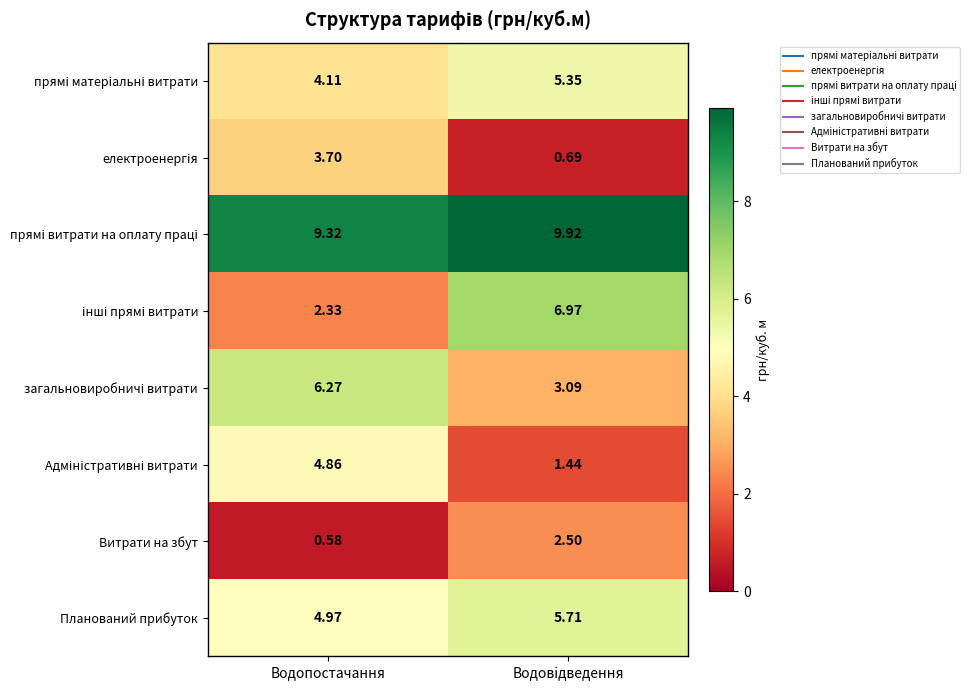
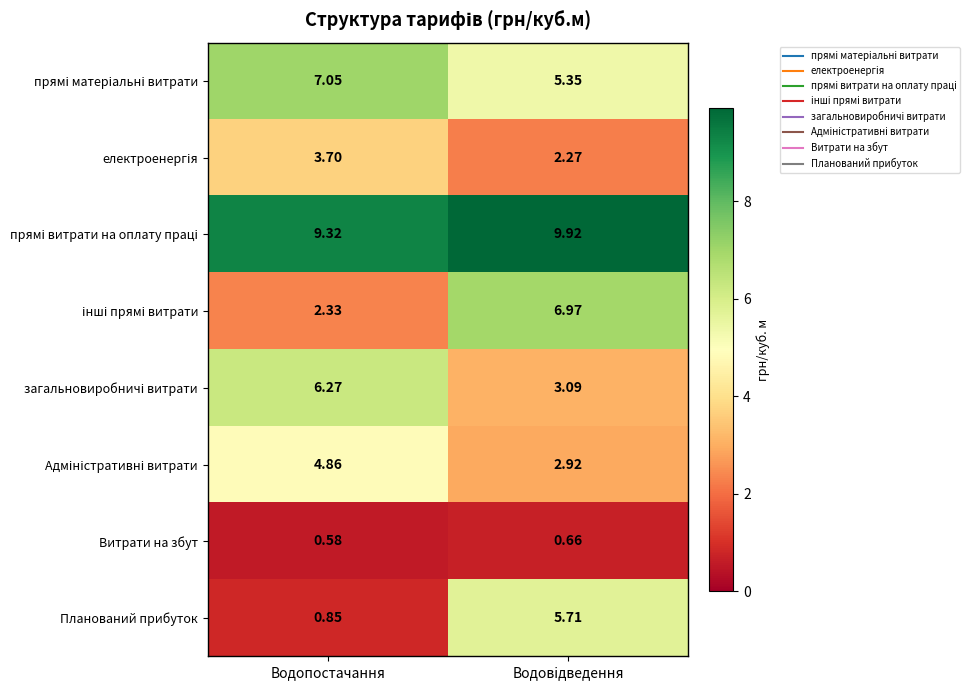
  {
    "прямі матеріальні витрати": {
-     "Водопостачання": 4.11,
+     "Водопостачання": 7.05,
      "Водовідведення": 5.35
    },
    "електроенергія": {
      "Водопостачання": 3.70,
-     "Водовідведення": 0.69
+     "Водовідведення": 2.27
    },
    "прямі витрати на оплату праці": {
      "Водопостачання": 9.32,
      "Водовідведення": 9.92
    },
    "інші прямі витрати": {
      "Водопостачання": 2.33,
      "Водовідведення": 6.97
    },
    "загальновиробничі витрати": {
      "Водопостачання": 6.27,
      "Водовідведення": 3.09
    },
    "Адміністративні витрати": {
      "Водопостачання": 4.86,
-     "Водовідведення": 1.44
+     "Водовідведення": 2.92
    },
    "Витрати на збут": {
      "Водопостачання": 0.58,
-     "Водовідведення": 2.50
+     "Водовідведення": 0.66
    },
    "Планований прибуток": {
-     "Водопостачання": 4.97,
+     "Водопостачання": 0.85,
      "Водовідведення": 5.71
    }
  }
